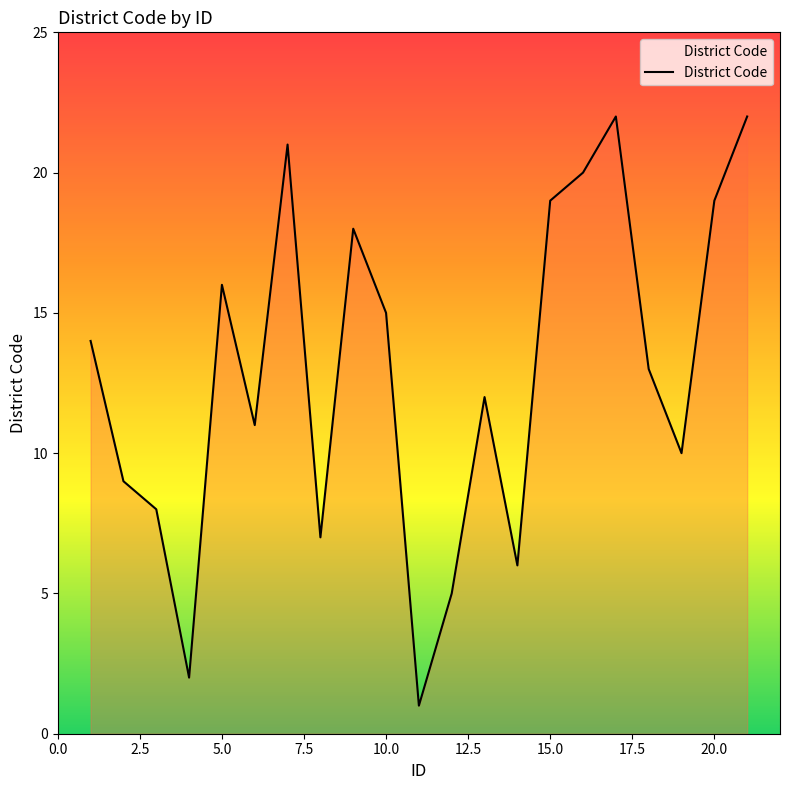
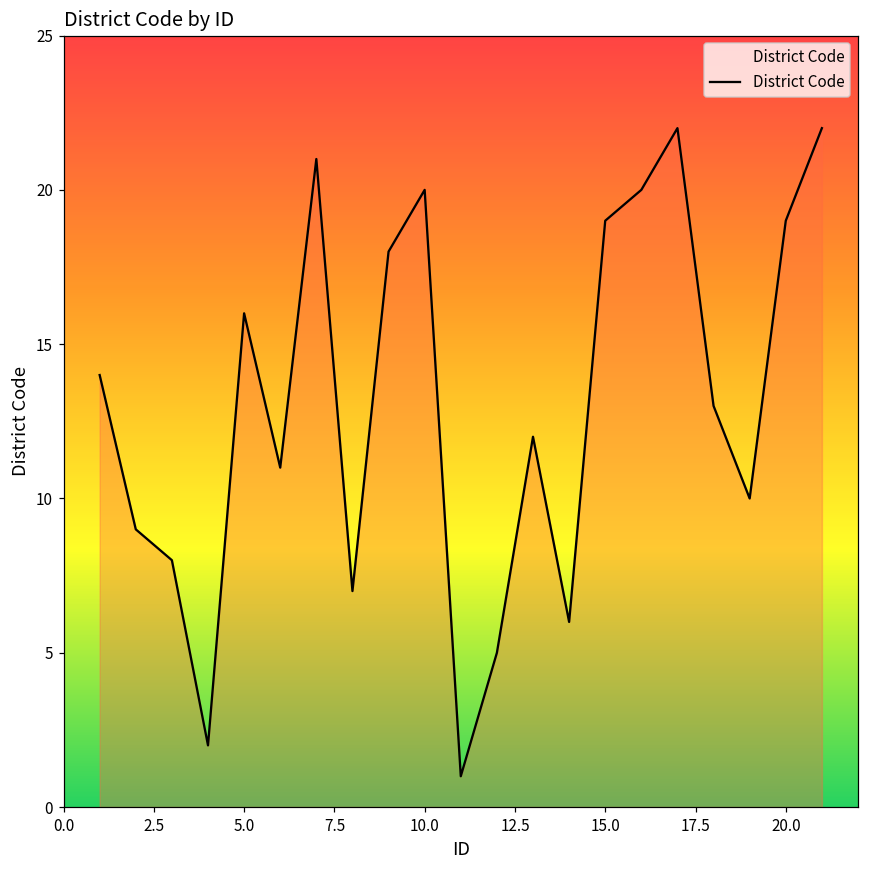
  {
    "5.0": 16,
-   "10.0": 15,
+   "10.0": 20,
    "15.0": 19,
    "20.0": 19
  }
